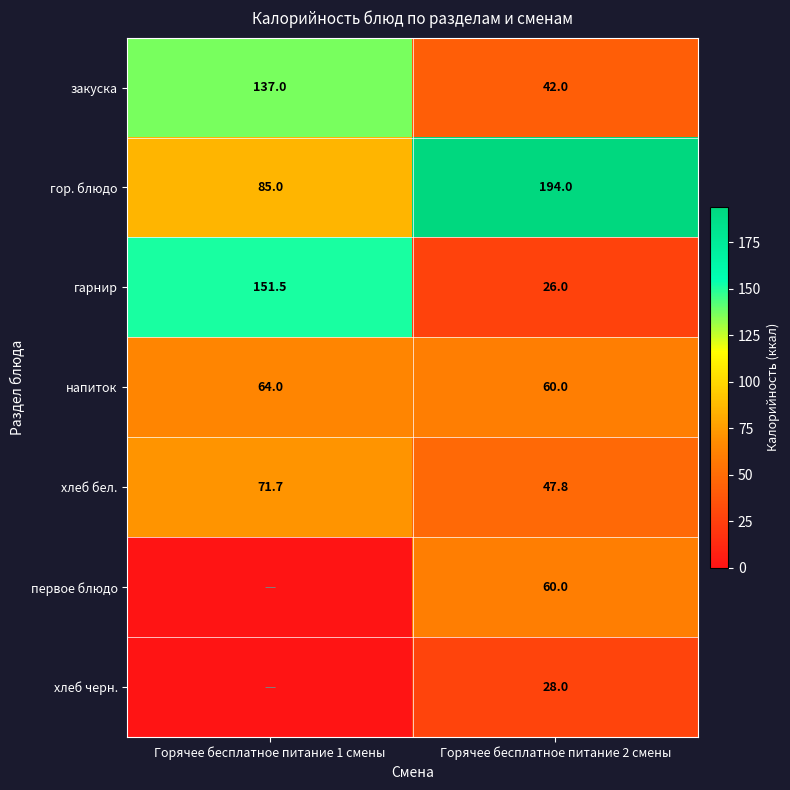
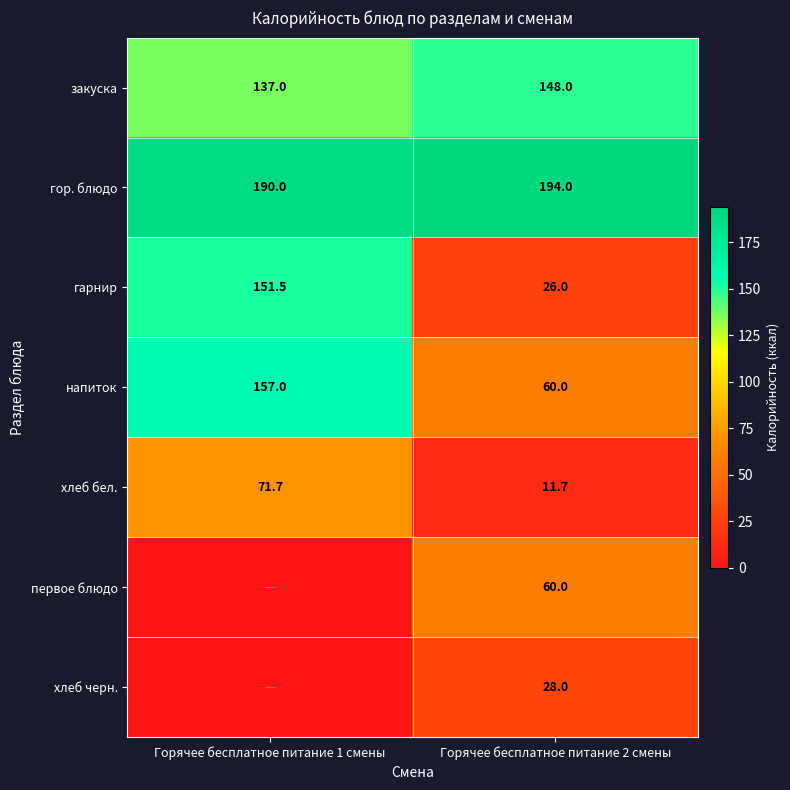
  {
    "закуска": {
      "Горячее бесплатное питание 1 смены": 137.0,
-     "Горячее бесплатное питание 2 смены": 42.0
+     "Горячее бесплатное питание 2 смены": 148.0
    },
    "гор. блюдо": {
-     "Горячее бесплатное питание 1 смены": 85.0,
+     "Горячее бесплатное питание 1 смены": 190.0,
      "Горячее бесплатное питание 2 смены": 194.0
    },
    "гарнир": {
      "Горячее бесплатное питание 1 смены": 151.5,
      "Горячее бесплатное питание 2 смены": 26.0
    },
    "напиток": {
-     "Горячее бесплатное питание 1 смены": 64.0,
+     "Горячее бесплатное питание 1 смены": 157.0,
      "Горячее бесплатное питание 2 смены": 60.0
    },
    "хлеб бел.": {
      "Горячее бесплатное питание 1 смены": 71.7,
-     "Горячее бесплатное питание 2 смены": 47.8
+     "Горячее бесплатное питание 2 смены": 11.7
    },
    "первое блюдо": {
      "Горячее бесплатное питание 2 смены": 60.0
    },
    "хлеб черн.": {
      "Горячее бесплатное питание 2 смены": 28.0
    }
  }
